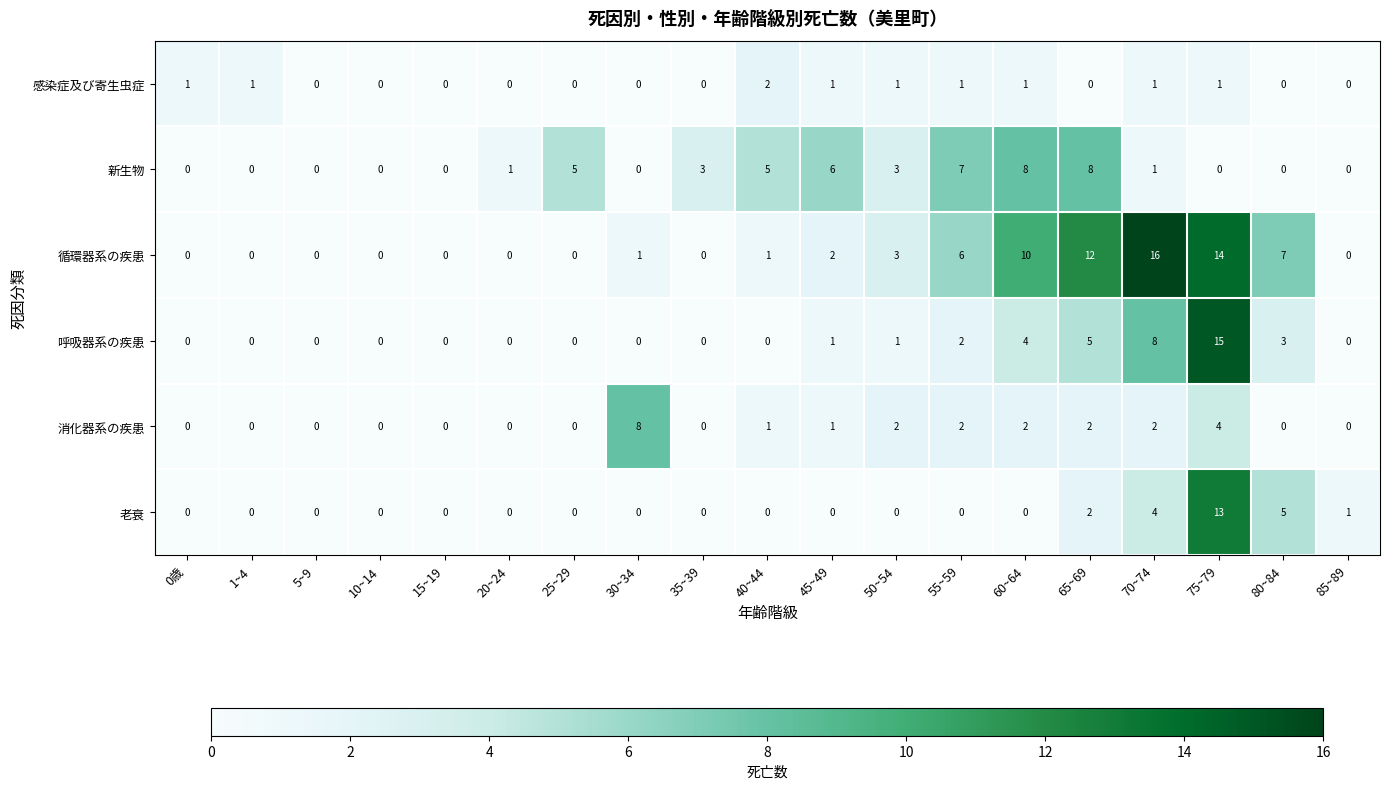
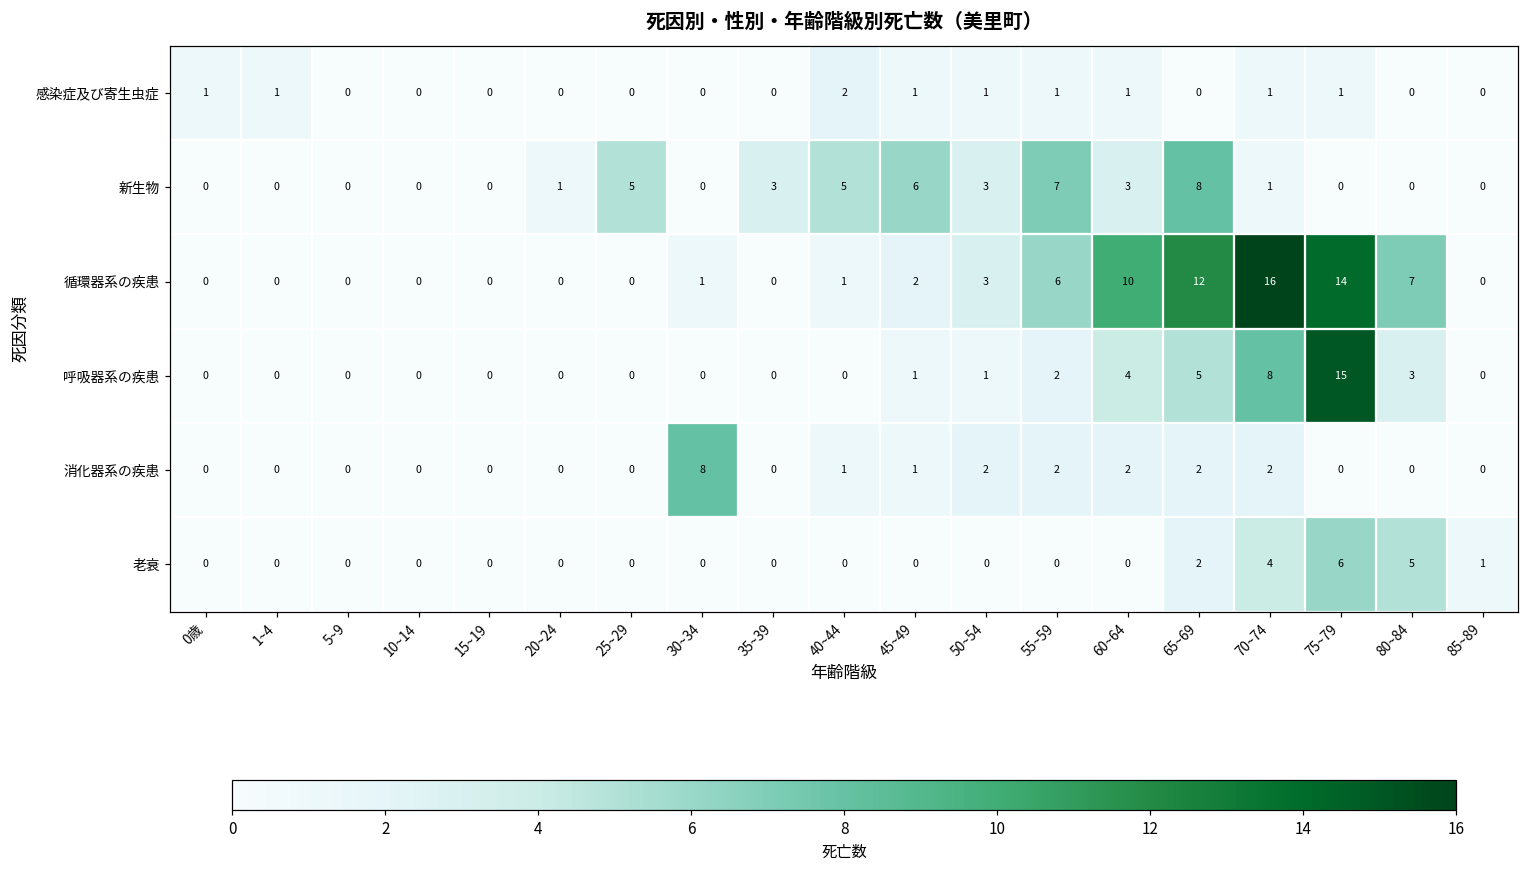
  {
    "感染症及び寄生虫症": {
      "0歳": 1,
      "1~4": 1,
      "5~9": 0,
      "10~14": 0,
      "15~19": 0,
      "20~24": 0,
      "25~29": 0,
      "30~34": 0,
      "35~39": 0,
      "40~44": 2,
      "45~49": 1,
      "50~54": 1,
      "55~59": 1,
      "60~64": 1,
      "65~69": 0,
      "70~74": 1,
      "75~79": 1,
      "80~84": 0,
      "85~89": 0
    },
    "新生物": {
      "0歳": 0,
      "1~4": 0,
      "5~9": 0,
      "10~14": 0,
      "15~19": 0,
      "20~24": 1,
      "25~29": 5,
      "30~34": 0,
      "35~39": 3,
      "40~44": 5,
      "45~49": 6,
      "50~54": 3,
      "55~59": 7,
-     "60~64": 8,
+     "60~64": 3,
      "65~69": 8,
      "70~74": 1,
      "75~79": 0,
      "80~84": 0,
      "85~89": 0
    },
    "循環器系の疾患": {
      "0歳": 0,
      "1~4": 0,
      "5~9": 0,
      "10~14": 0,
      "15~19": 0,
      "20~24": 0,
      "25~29": 0,
      "30~34": 1,
      "35~39": 0,
      "40~44": 1,
      "45~49": 2,
      "50~54": 3,
      "55~59": 6,
      "60~64": 10,
      "65~69": 12,
      "70~74": 16,
      "75~79": 14,
      "80~84": 7,
      "85~89": 0
    },
    "呼吸器系の疾患": {
      "0歳": 0,
      "1~4": 0,
      "5~9": 0,
      "10~14": 0,
      "15~19": 0,
      "20~24": 0,
      "25~29": 0,
      "30~34": 0,
      "35~39": 0,
      "40~44": 0,
      "45~49": 1,
      "50~54": 1,
      "55~59": 2,
      "60~64": 4,
      "65~69": 5,
      "70~74": 8,
      "75~79": 15,
      "80~84": 3,
      "85~89": 0
    },
    "消化器系の疾患": {
      "0歳": 0,
      "1~4": 0,
      "5~9": 0,
      "10~14": 0,
      "15~19": 0,
      "20~24": 0,
      "25~29": 0,
      "30~34": 8,
      "35~39": 0,
      "40~44": 1,
      "45~49": 1,
      "50~54": 2,
      "55~59": 2,
      "60~64": 2,
      "65~69": 2,
      "70~74": 2,
-     "75~79": 4,
+     "75~79": 0,
      "80~84": 0,
      "85~89": 0
    },
    "老衰": {
      "0歳": 0,
      "1~4": 0,
      "5~9": 0,
      "10~14": 0,
      "15~19": 0,
      "20~24": 0,
      "25~29": 0,
      "30~34": 0,
      "35~39": 0,
      "40~44": 0,
      "45~49": 0,
      "50~54": 0,
      "55~59": 0,
      "60~64": 0,
      "65~69": 2,
      "70~74": 4,
-     "75~79": 13,
+     "75~79": 6,
      "80~84": 5,
      "85~89": 1
    }
  }
